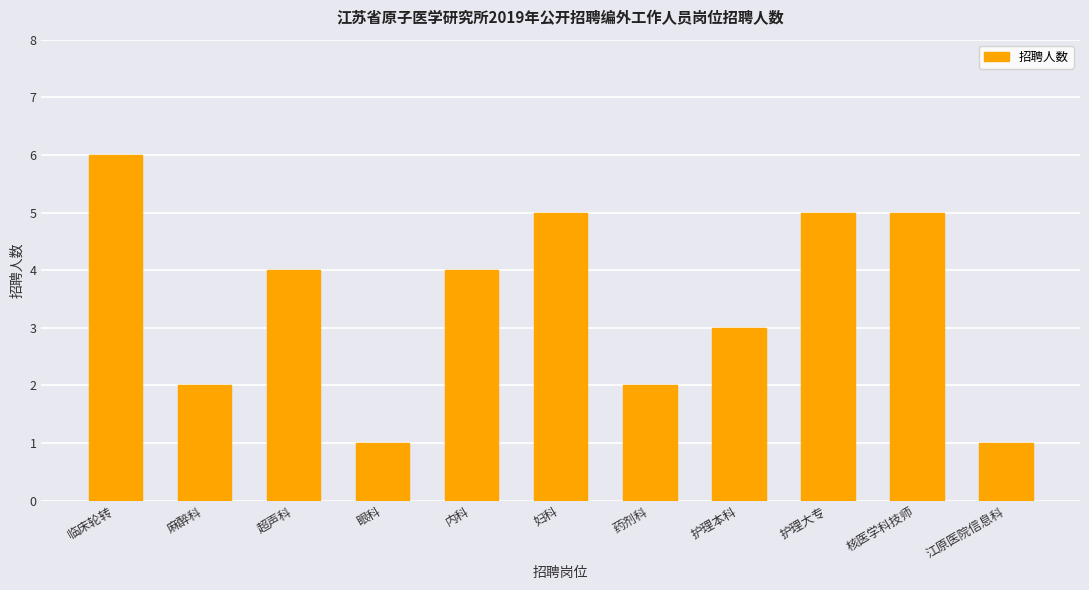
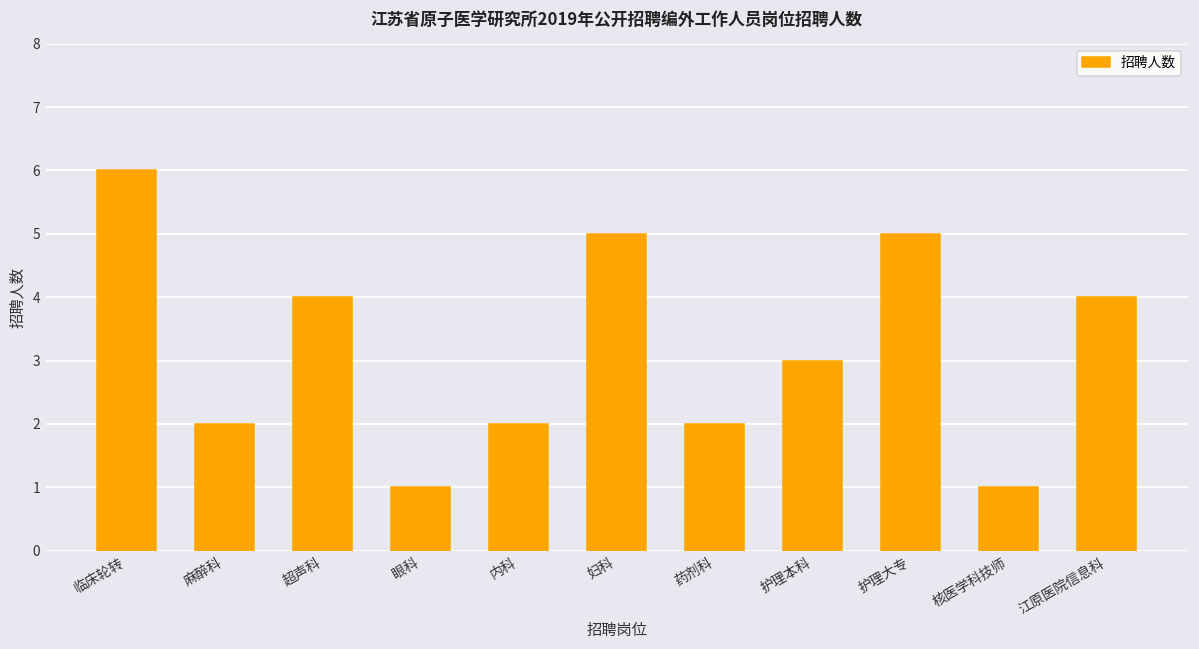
  {
    "临床轮转": 6,
    "麻醉科": 2,
    "超声科": 4,
    "眼科": 1,
-   "内科": 4,
+   "内科": 2,
    "妇科": 5,
    "药剂科": 2,
    "护理本科": 3,
    "护理大专": 5,
-   "核医学科技师": 5,
-   "江原医院信息科": 1
+   "核医学科技师": 1,
+   "江原医院信息科": 4
  }
